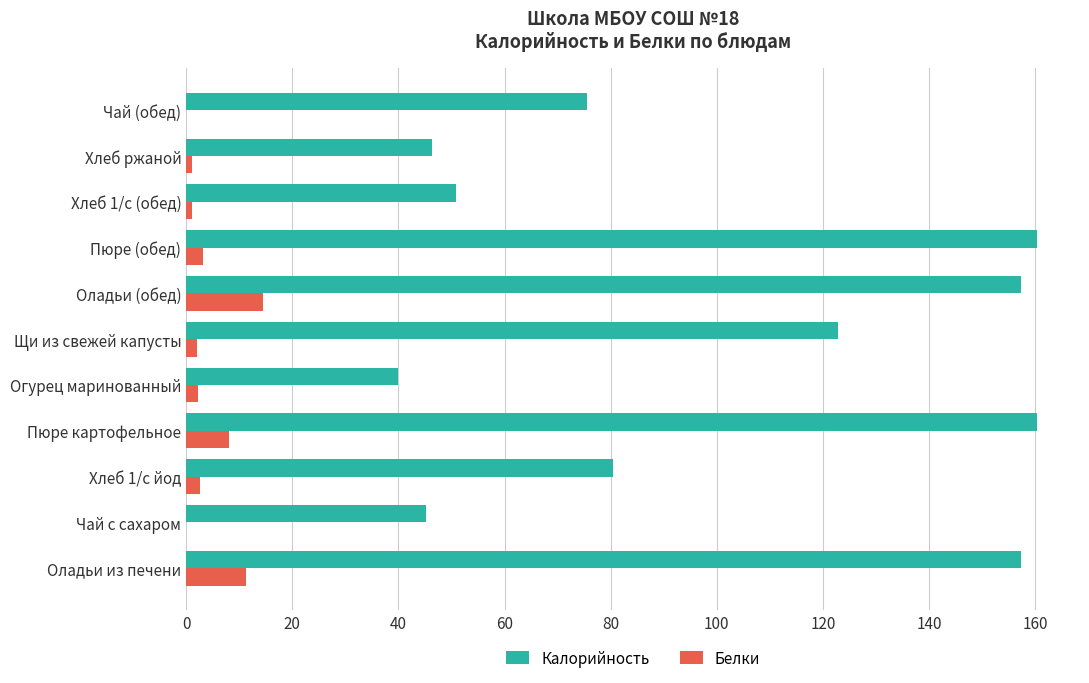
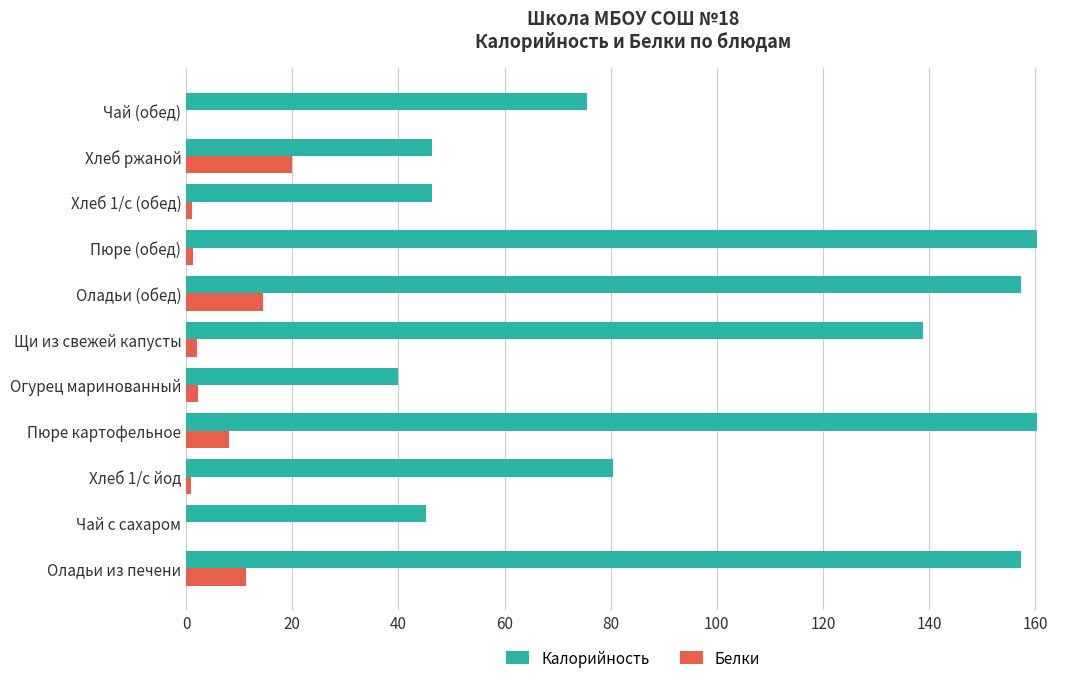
  {
    "Калорийность": {
      "Чай (обед)": 76,
      "Хлеб ржаной": 46,
-     "Хлеб 1/с (обед)": 51,
+     "Хлеб 1/с (обед)": 46,
      "Пюре (обед)": 160,
      "Оладьи (обед)": 157,
-     "Щи из свежей капусты": 123,
+     "Щи из свежей капусты": 139,
      "Огурец маринованный": 40,
      "Пюре картофельное": 160,
      "Хлеб 1/с йод": 81,
      "Чай с сахаром": 45,
      "Оладьи из печени": 157
    },
    "Белки": {
      "Чай (обед)": 0,
-     "Хлеб ржаной": 1,
+     "Хлеб ржаной": 20,
      "Хлеб 1/с (обед)": 1,
-     "Пюре (обед)": 3,
+     "Пюре (обед)": 1,
      "Оладьи (обед)": 15,
      "Щи из свежей капусты": 2,
      "Огурец маринованный": 2,
      "Пюре картофельное": 8,
-     "Хлеб 1/с йод": 3,
+     "Хлеб 1/с йод": 1,
      "Чай с сахаром": 0,
      "Оладьи из печени": 11
    }
  }
